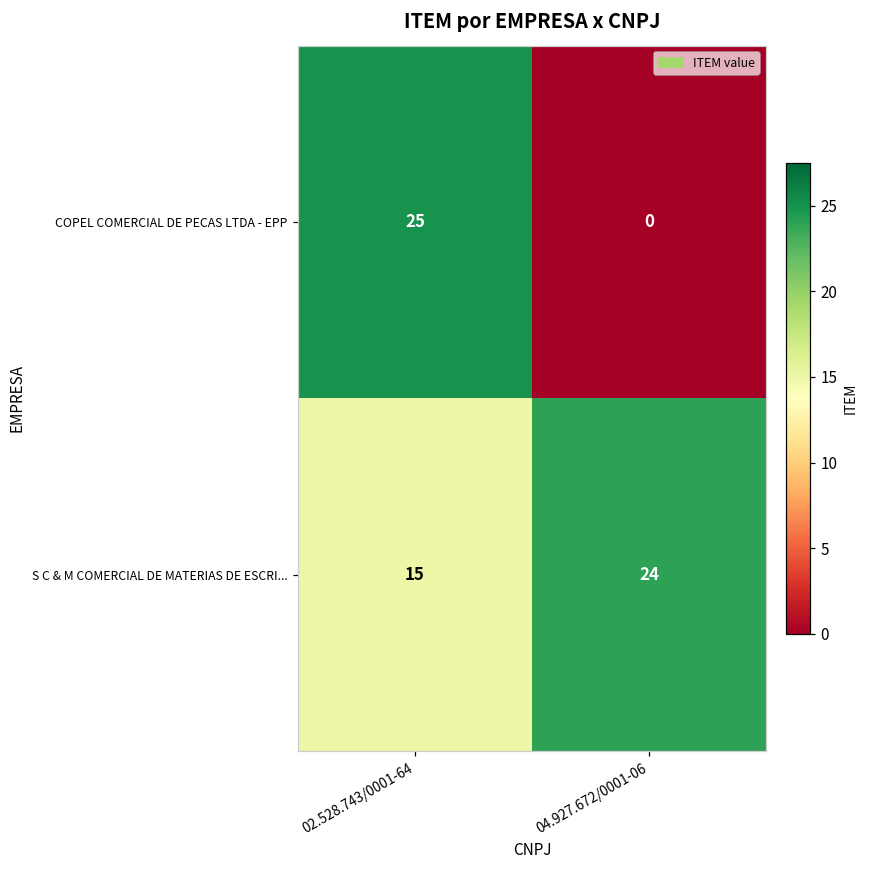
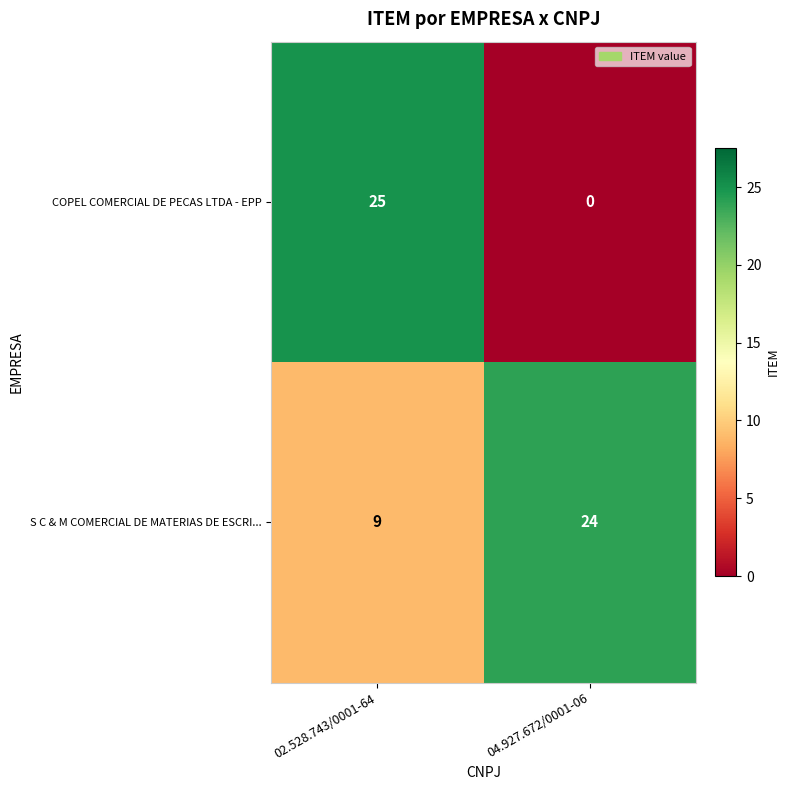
  {
    "COPEL COMERCIAL DE PECAS LTDA - EPP": {
      "02.528.743/0001-64": 25,
      "04.927.672/0001-06": 0
    },
    "S C & M COMERCIAL DE MATERIAS DE ESCRI...": {
-     "02.528.743/0001-64": 15,
+     "02.528.743/0001-64": 9,
      "04.927.672/0001-06": 24
    }
  }
